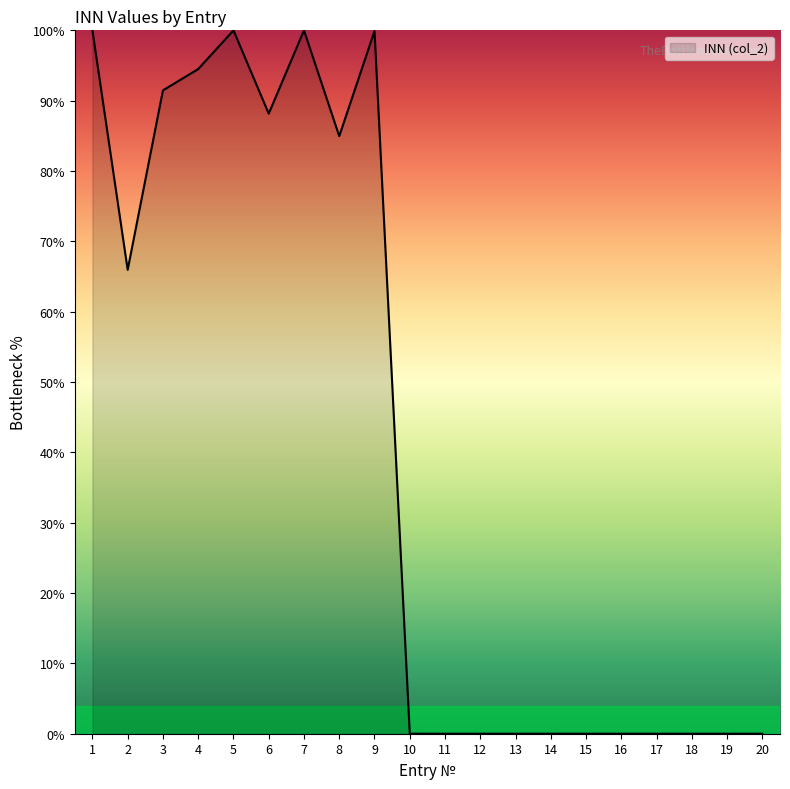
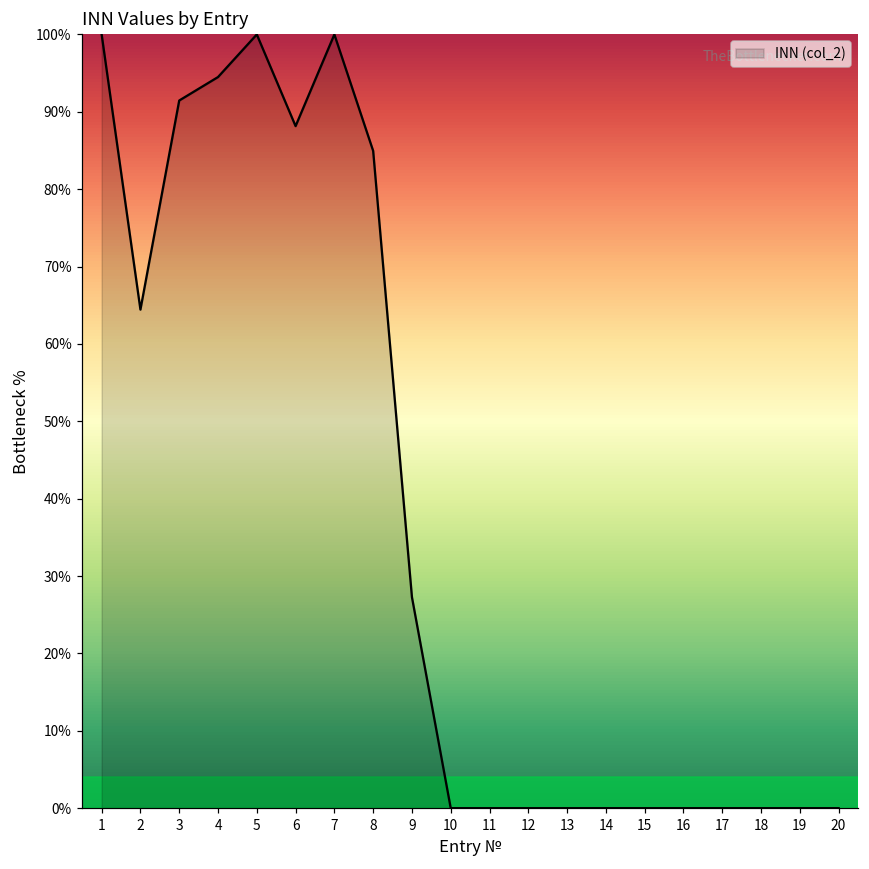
  {
    "1": "100%",
-   "2": "66%",
+   "2": "64%",
    "3": "91%",
    "4": "94%",
    "5": "100%",
    "6": "88%",
    "7": "100%",
    "8": "85%",
-   "9": "100%"
+   "9": "27%"
  }
